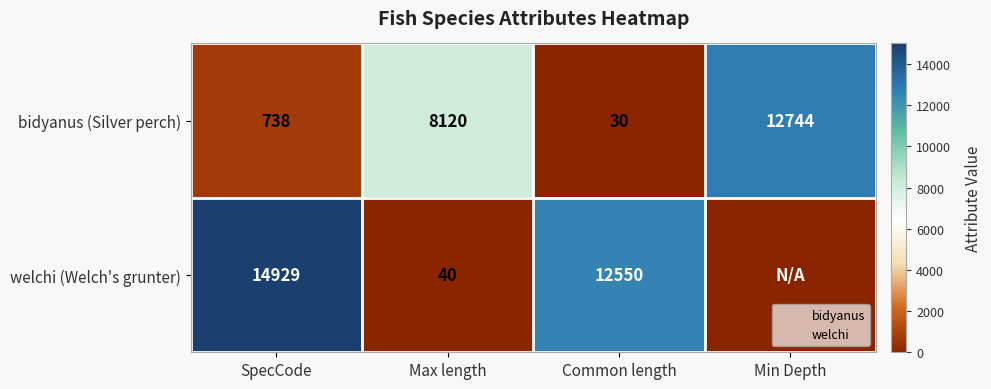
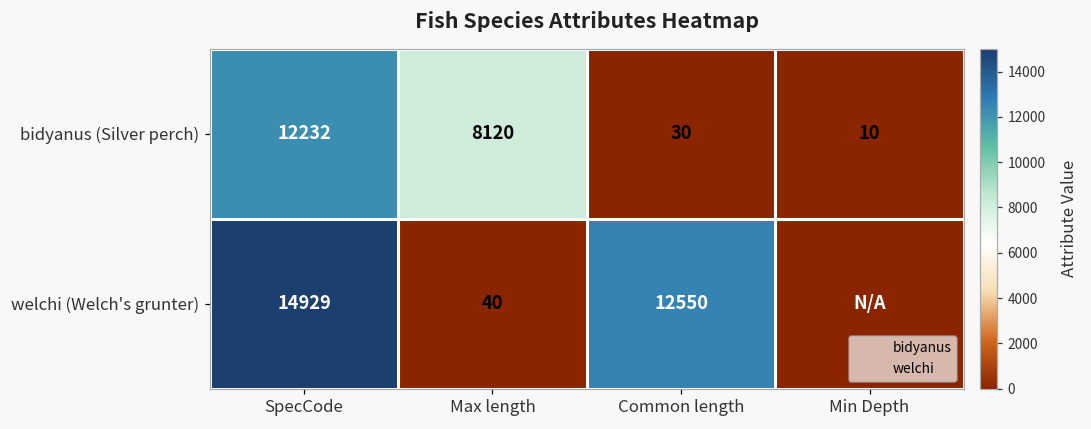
  {
    "bidyanus (Silver perch)": {
-     "SpecCode": 738,
+     "SpecCode": 12232,
      "Max length": 8120,
      "Common length": 30,
-     "Min Depth": 12744
+     "Min Depth": 10
    },
    "welchi (Welch's grunter)": {
      "SpecCode": 14929,
      "Max length": 40,
      "Common length": 12550
    }
  }
